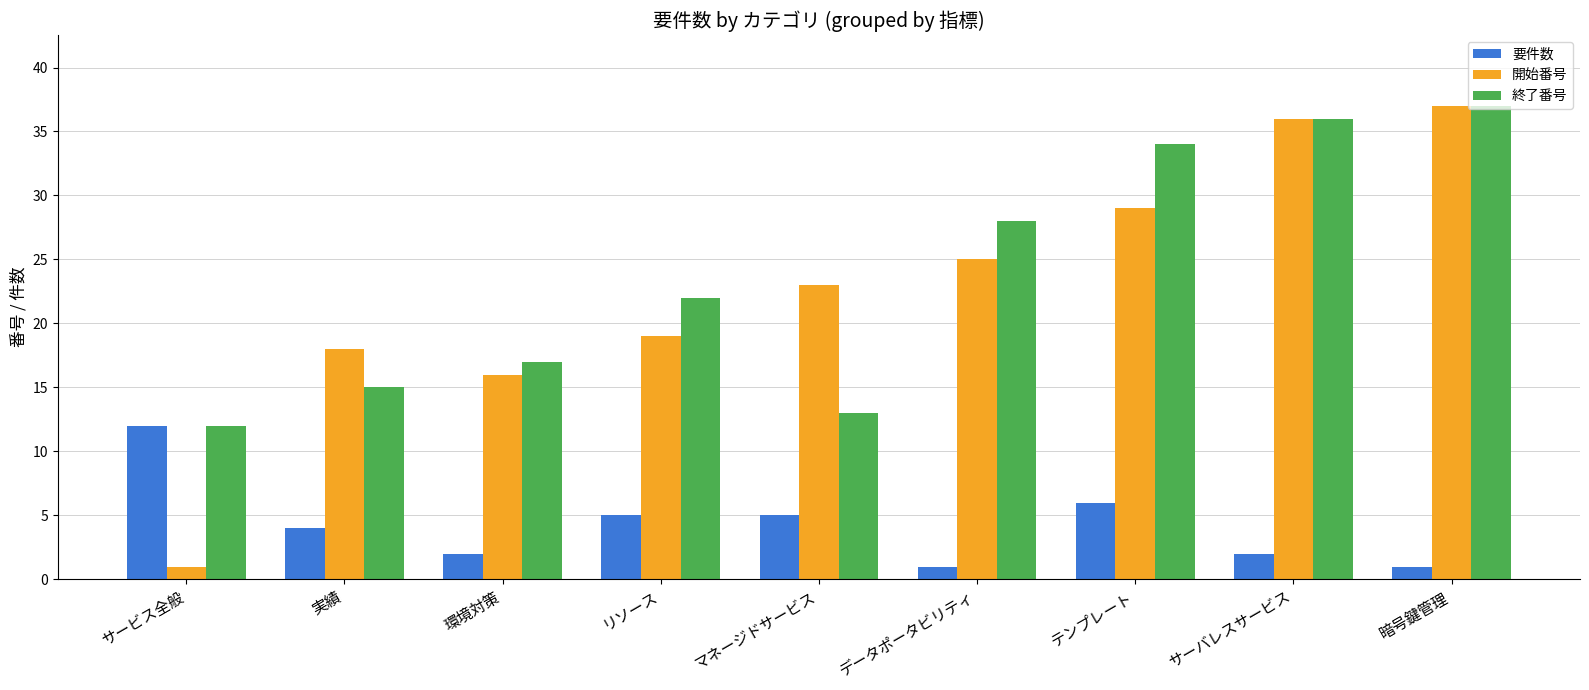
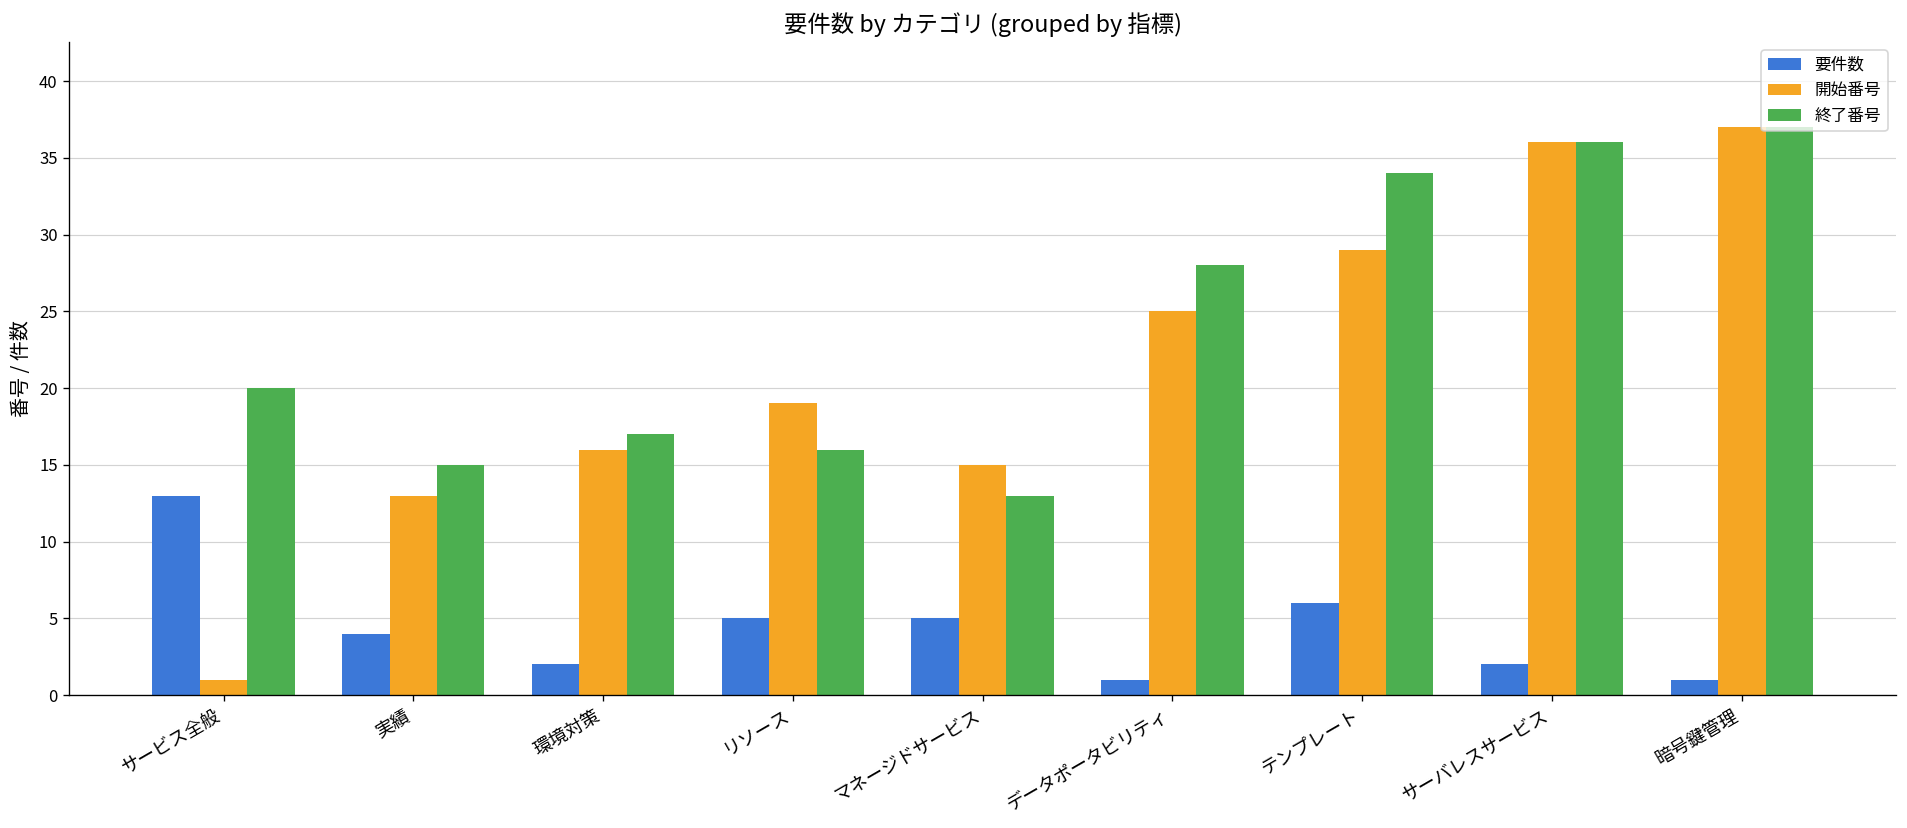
  {
    "要件数": {
-     "サービス全般": 12,
+     "サービス全般": 13,
      "実績": 4,
      "環境対策": 2,
      "リソース": 5,
      "マネージドサービス": 5,
      "データポータビリティ": 1,
      "テンプレート": 6,
      "サーバレスサービス": 2,
      "暗号鍵管理": 1
    },
    "開始番号": {
      "サービス全般": 1,
-     "実績": 18,
+     "実績": 13,
      "環境対策": 16,
      "リソース": 19,
-     "マネージドサービス": 23,
+     "マネージドサービス": 15,
      "データポータビリティ": 25,
      "テンプレート": 29,
      "サーバレスサービス": 36,
      "暗号鍵管理": 37
    },
    "終了番号": {
-     "サービス全般": 12,
+     "サービス全般": 20,
      "実績": 15,
      "環境対策": 17,
-     "リソース": 22,
+     "リソース": 16,
      "マネージドサービス": 13,
      "データポータビリティ": 28,
      "テンプレート": 34,
      "サーバレスサービス": 36
    }
  }
